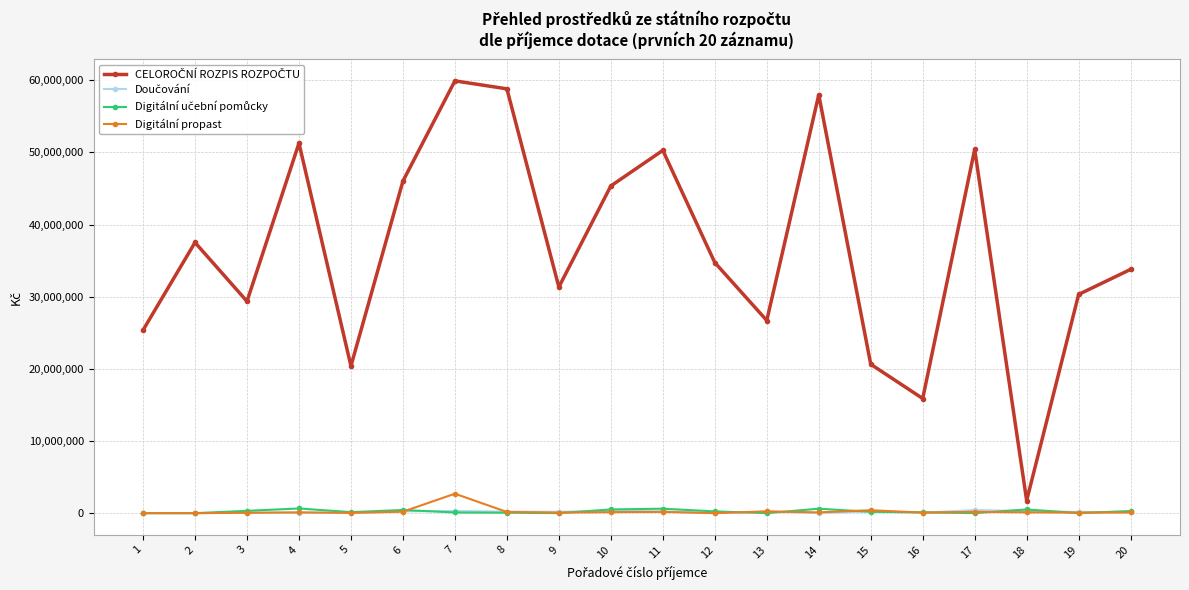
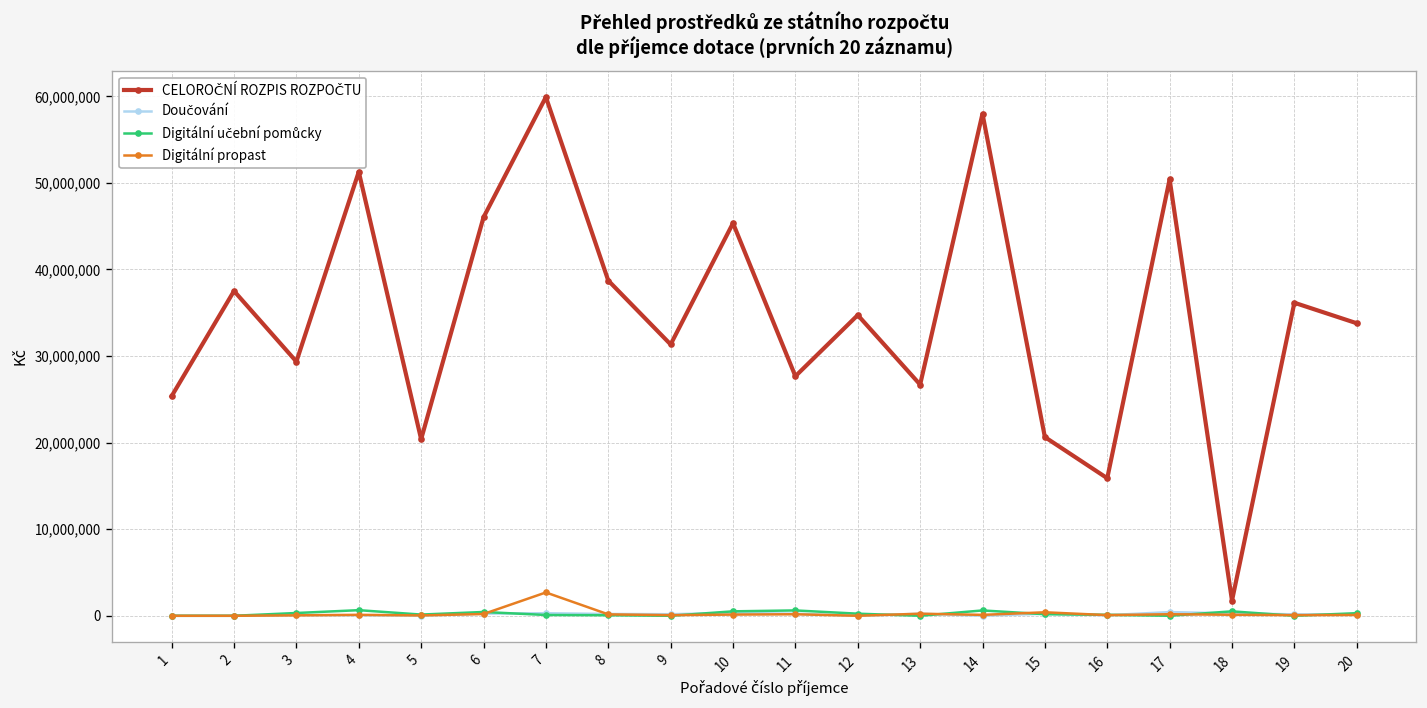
  {
    "CELOROČNÍ ROZPIS ROZPOČTU": {
      "1": "25,000,000",
      "2": "38,000,000",
      "3": "29,000,000",
      "4": "51,000,000",
      "5": "20,000,000",
      "6": "46,000,000",
      "7": "60,000,000",
-     "8": "59,000,000",
+     "8": "39,000,000",
      "9": "31,000,000",
      "10": "45,000,000",
-     "11": "50,000,000",
+     "11": "28,000,000",
      "12": "35,000,000",
      "13": "27,000,000",
      "14": "58,000,000",
      "15": "21,000,000",
      "16": "16,000,000",
      "17": "50,000,000",
      "18": "2,000,000",
-     "19": "30,000,000",
+     "19": "36,000,000",
      "20": "34,000,000"
    },
    "Digitální učební pomůcky": {
      "4": "1,000,000",
      "11": "1,000,000",
      "14": "1,000,000"
    },
    "Digitální propast": {
      "7": "3,000,000"
    }
  }
